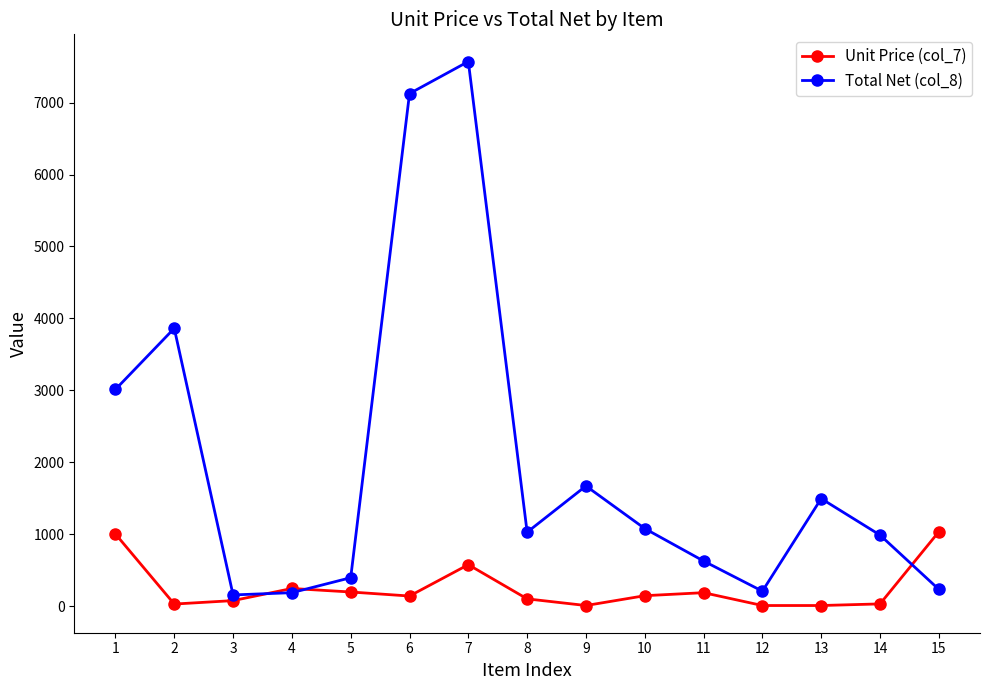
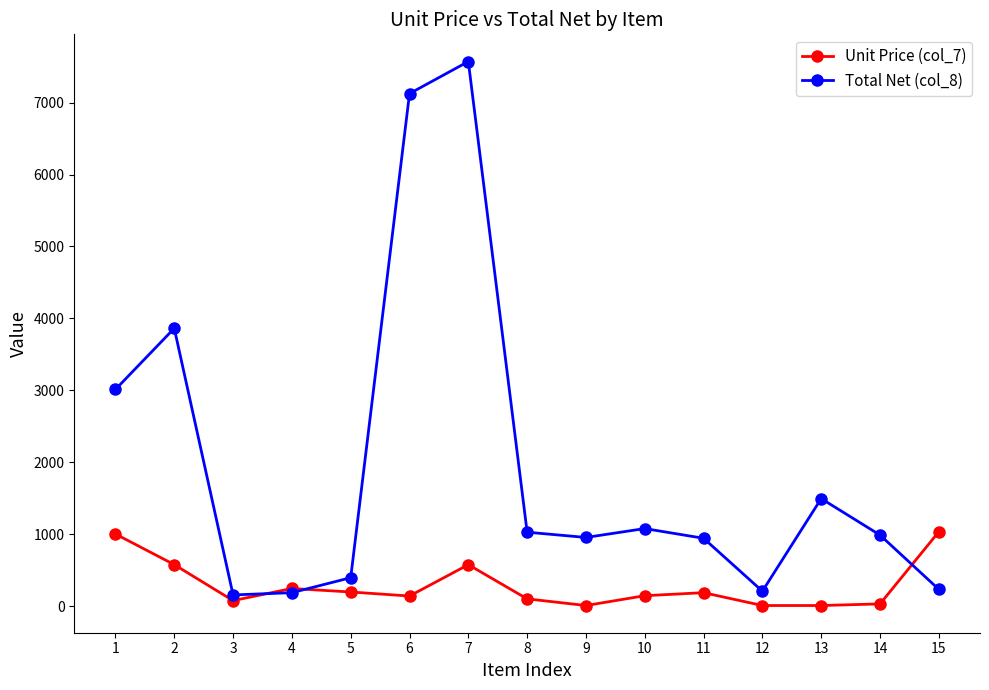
  {
    "Unit Price (col_7)": {
      "1": 1000,
-     "2": 0,
+     "2": 600,
      "3": 100,
      "4": 200,
      "5": 200,
      "6": 100,
      "7": 600,
      "8": 100,
      "9": 0,
      "10": 100,
      "11": 200,
      "12": 0,
      "13": 0,
      "14": 0,
      "15": 1000
    },
    "Total Net (col_8)": {
      "1": 3000,
      "2": 3900,
      "3": 200,
      "4": 200,
      "5": 400,
      "6": 7100,
      "7": 7600,
      "8": 1000,
-     "9": 1700,
+     "9": 1000,
      "10": 1100,
-     "11": 600,
+     "11": 900,
      "12": 200,
      "13": 1500,
      "14": 1000,
      "15": 200
    }
  }
